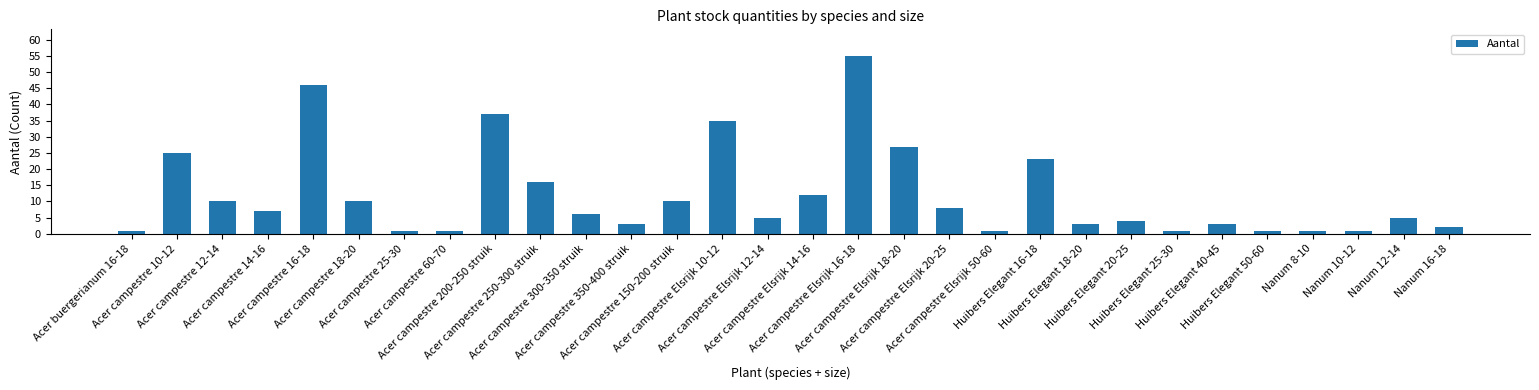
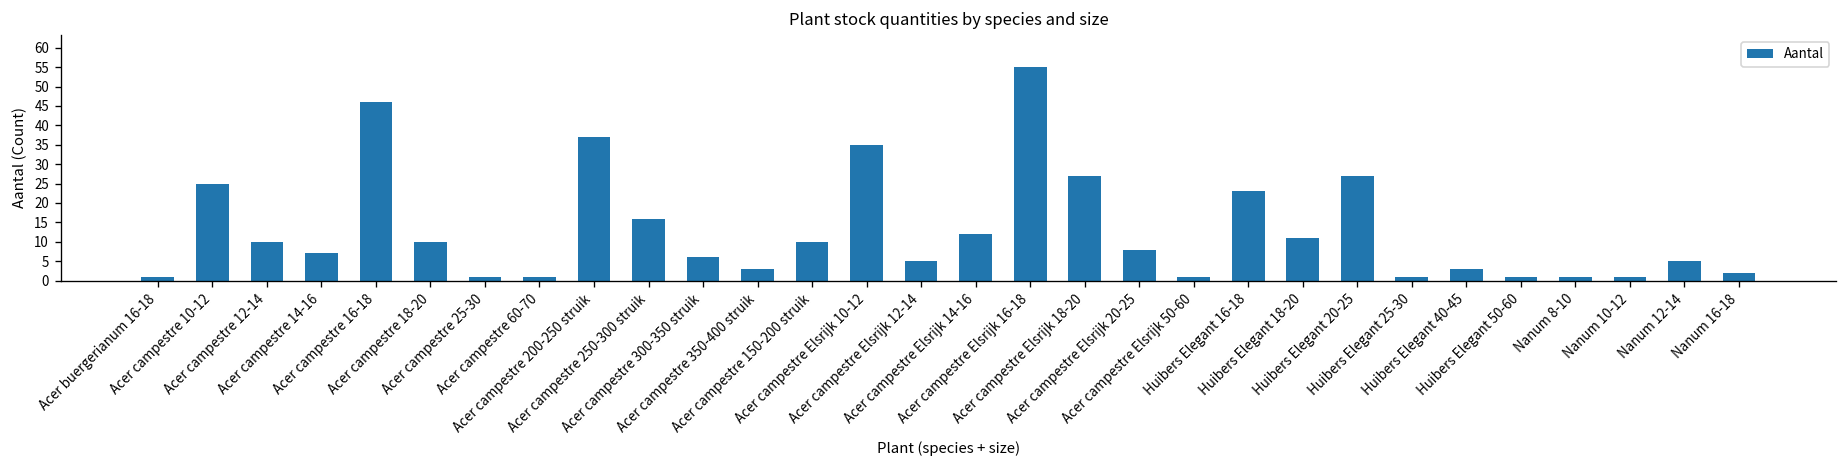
  {
    "Acer buergerianum 16-18": 1,
    "Acer campestre 10-12": 25,
    "Acer campestre 12-14": 10,
    "Acer campestre 14-16": 7,
    "Acer campestre 16-18": 46,
    "Acer campestre 18-20": 10,
    "Acer campestre 25-30": 1,
    "Acer campestre 60-70": 1,
    "Acer campestre 200-250 struik": 37,
    "Acer campestre 250-300 struik": 16,
    "Acer campestre 300-350 struik": 6,
    "Acer campestre 350-400 struik": 3,
    "Acer campestre 150-200 struik": 10,
    "Acer campestre Elsrijk 10-12": 35,
    "Acer campestre Elsrijk 12-14": 5,
    "Acer campestre Elsrijk 14-16": 12,
    "Acer campestre Elsrijk 16-18": 55,
    "Acer campestre Elsrijk 18-20": 27,
    "Acer campestre Elsrijk 20-25": 8,
    "Acer campestre Elsrijk 50-60": 1,
    "Huibers Elegant 16-18": 23,
-   "Huibers Elegant 18-20": 3,
-   "Huibers Elegant 20-25": 4,
+   "Huibers Elegant 18-20": 11,
+   "Huibers Elegant 20-25": 27,
    "Huibers Elegant 25-30": 1,
    "Huibers Elegant 40-45": 3,
    "Huibers Elegant 50-60": 1,
    "Nanum 8-10": 1,
    "Nanum 10-12": 1,
    "Nanum 12-14": 5,
    "Nanum 16-18": 2
  }
